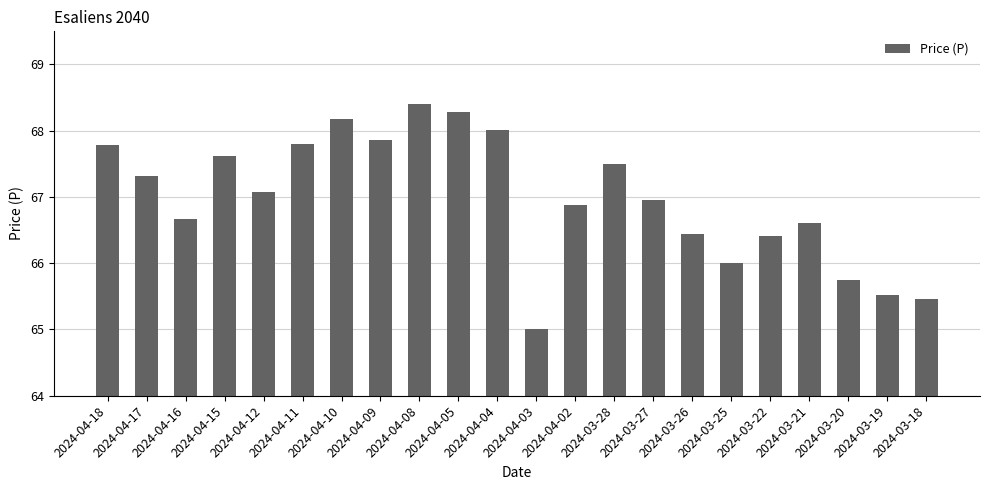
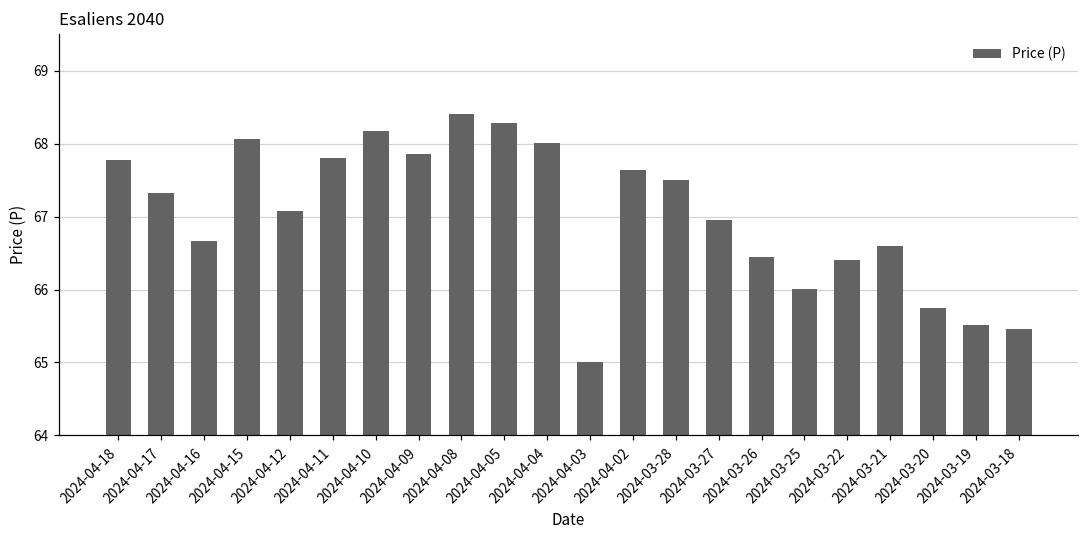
  {
    "2024-04-18": 67.8,
    "2024-04-17": 67.3,
    "2024-04-16": 66.7,
-   "2024-04-15": 67.6,
+   "2024-04-15": 68.1,
    "2024-04-12": 67.1,
    "2024-04-11": 67.8,
    "2024-04-10": 68.2,
    "2024-04-09": 67.9,
    "2024-04-08": 68.4,
    "2024-04-05": 68.3,
    "2024-04-04": 68.0,
    "2024-04-03": 65.0,
-   "2024-04-02": 66.9,
+   "2024-04-02": 67.6,
    "2024-03-28": 67.5,
    "2024-03-27": 67.0,
    "2024-03-26": 66.4,
    "2024-03-25": 66.0,
    "2024-03-22": 66.4,
    "2024-03-21": 66.6,
    "2024-03-20": 65.8,
    "2024-03-19": 65.5,
    "2024-03-18": 65.5
  }
